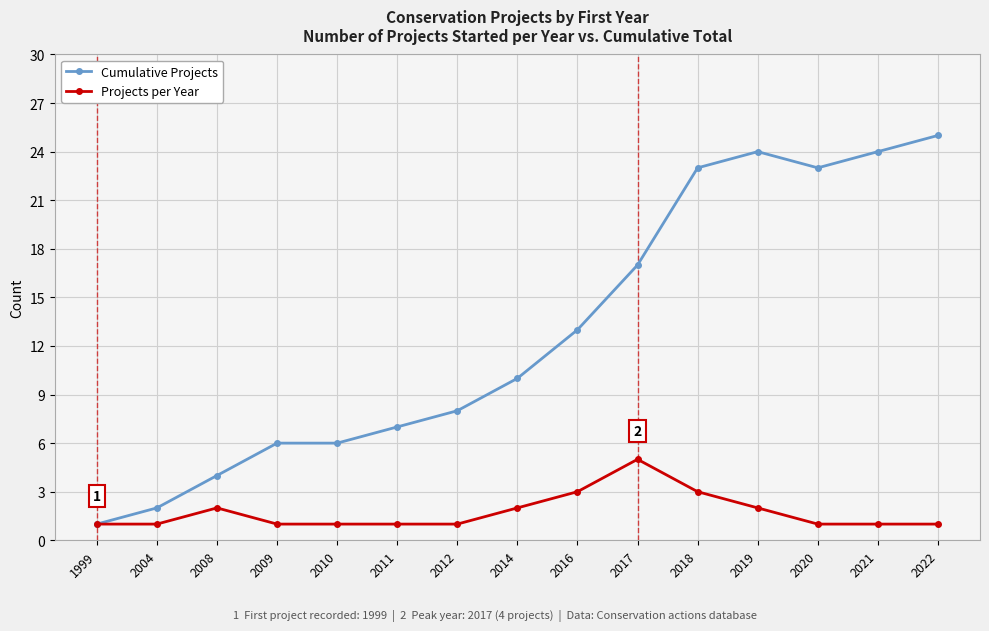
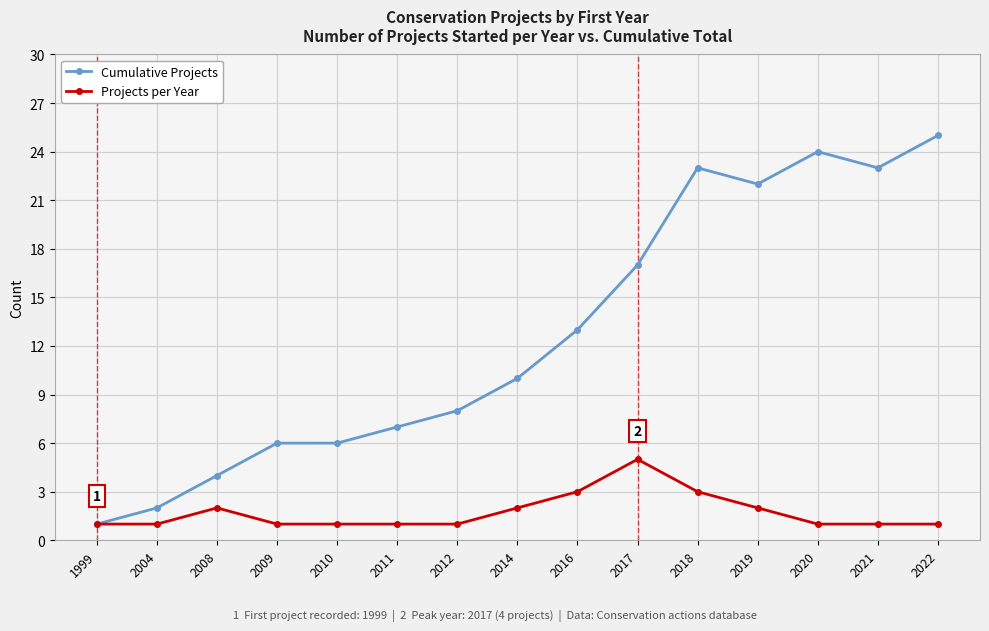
  {
    "Cumulative Projects": {
      "2004": 2,
      "2008": 4,
      "2009": 6,
      "2010": 6,
      "2011": 7,
      "2012": 8,
      "2014": 10,
      "2016": 13,
      "2017": 17,
      "2018": 23,
-     "2019": 24,
-     "2020": 23,
-     "2021": 24,
+     "2019": 22,
+     "2020": 24,
+     "2021": 23,
      "2022": 25
    },
    "Projects per Year": {
      "2004": 1,
      "2008": 2,
      "2009": 1,
      "2010": 1,
      "2011": 1,
      "2012": 1,
      "2014": 2,
      "2016": 3,
      "2018": 3,
      "2019": 2,
      "2020": 1,
      "2021": 1,
      "2022": 1
    }
  }
